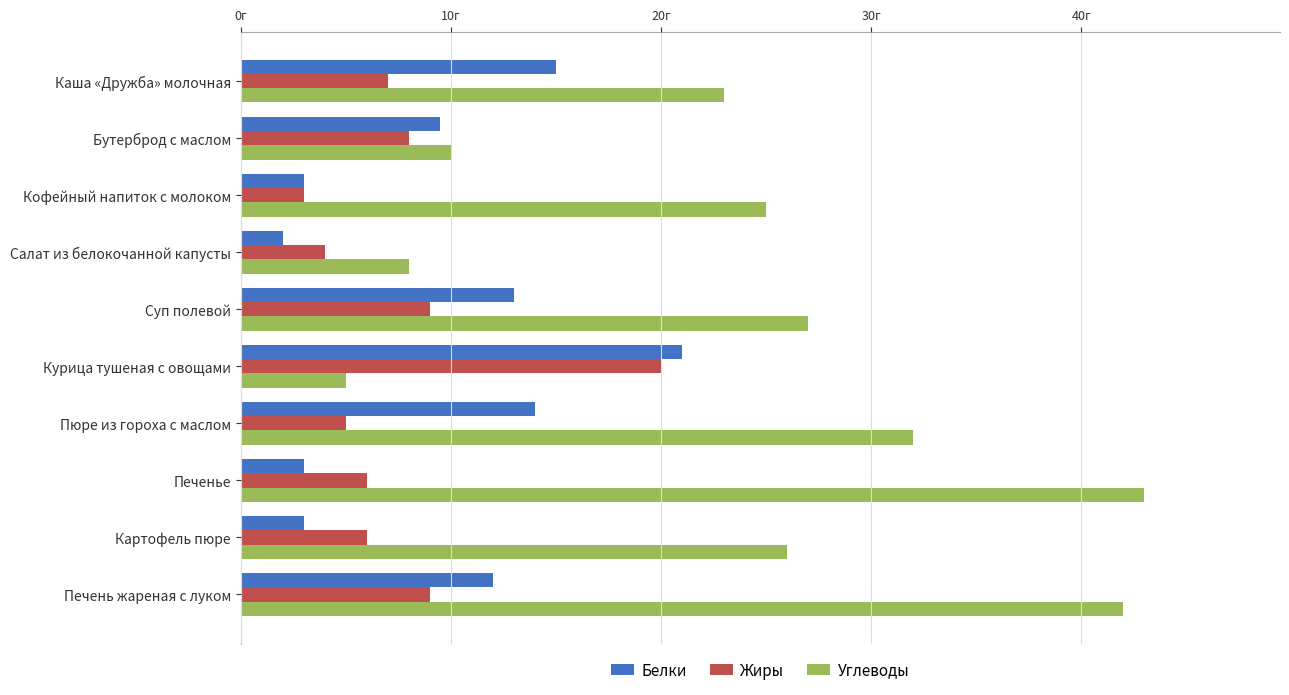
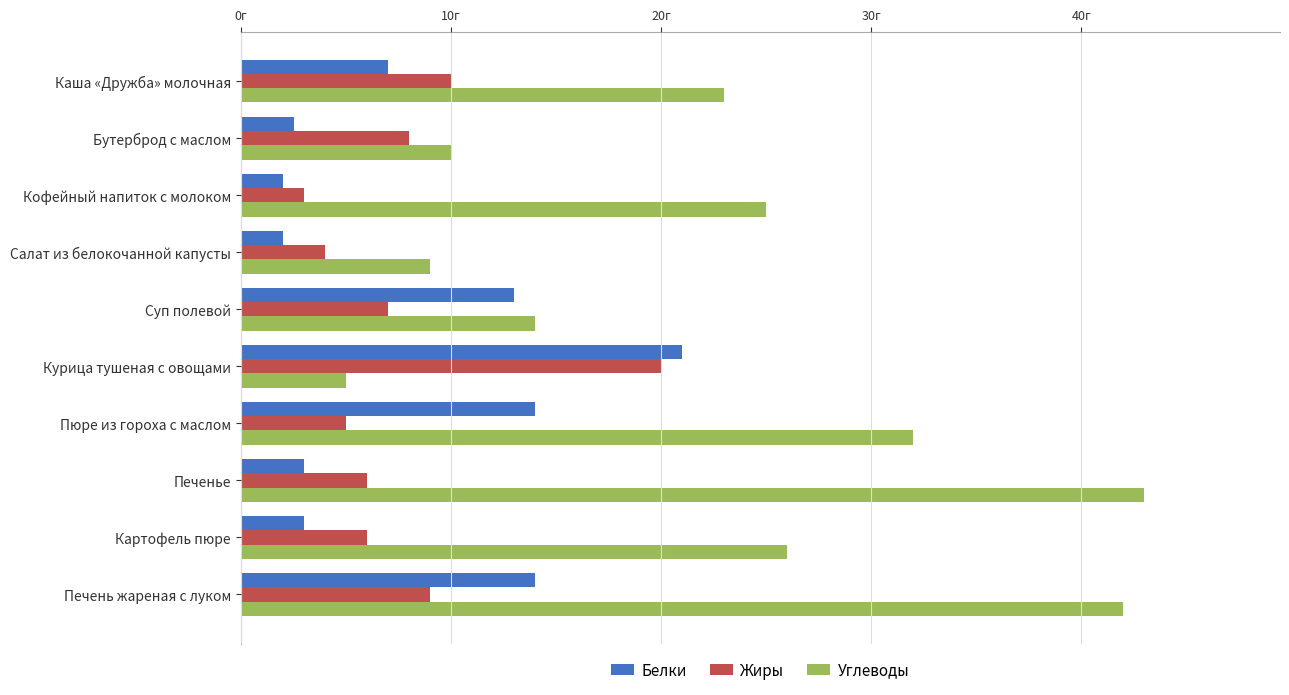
  {
    "Белки": {
-     "Каша «Дружба» молочная": "15г",
-     "Бутерброд с маслом": "9.5г",
-     "Кофейный напиток с молоком": "3г",
+     "Каша «Дружба» молочная": "7г",
+     "Бутерброд с маслом": "2.5г",
+     "Кофейный напиток с молоком": "2г",
      "Салат из белокочанной капусты": "2.0г",
      "Суп полевой": "13.0г",
      "Курица тушеная с овощами": "21.0г",
      "Пюре из гороха с маслом": "14.0г",
      "Печенье": "3.0г",
      "Картофель пюре": "3.0г",
-     "Печень жареная с луком": "12г"
+     "Печень жареная с луком": "14г"
    },
    "Жиры": {
-     "Каша «Дружба» молочная": "7г",
+     "Каша «Дружба» молочная": "10г",
      "Бутерброд с маслом": "8г",
      "Кофейный напиток с молоком": "3г",
      "Салат из белокочанной капусты": "4г",
-     "Суп полевой": "9г",
+     "Суп полевой": "7г",
      "Курица тушеная с овощами": "20г",
      "Пюре из гороха с маслом": "5г",
      "Печенье": "6г",
      "Картофель пюре": "6г",
      "Печень жареная с луком": "9г"
    },
    "Углеводы": {
      "Каша «Дружба» молочная": "23г",
      "Бутерброд с маслом": "10г",
      "Кофейный напиток с молоком": "25г",
-     "Салат из белокочанной капусты": "8г",
-     "Суп полевой": "27г",
+     "Салат из белокочанной капусты": "9г",
+     "Суп полевой": "14г",
      "Курица тушеная с овощами": "5г",
      "Пюре из гороха с маслом": "32г",
      "Печенье": "43г",
      "Картофель пюре": "26г",
      "Печень жареная с луком": "42г"
    }
  }
